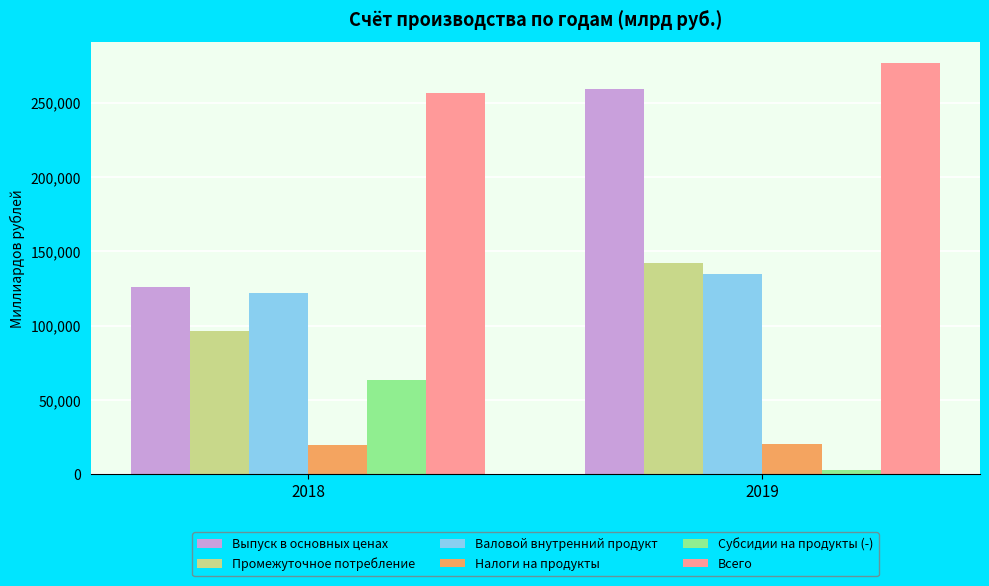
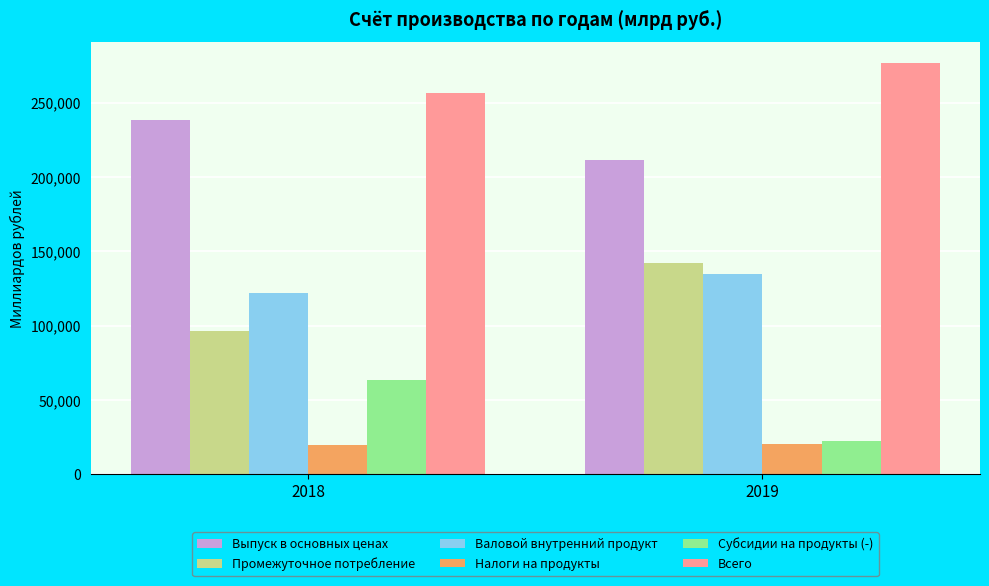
  {
    "Выпуск в основных ценах": {
-     "2018": "126,000",
-     "2019": "259,000"
+     "2018": "239,000",
+     "2019": "212,000"
    },
    "Промежуточное потребление": {
      "2018": "96,000",
      "2019": "142,000"
    },
    "Валовой внутренний продукт": {
      "2018": "122,000",
      "2019": "135,000"
    },
    "Субсидии на продукты (-)": {
      "2018": "63,000",
-     "2019": "3,000"
+     "2019": "22,000"
    }
  }
